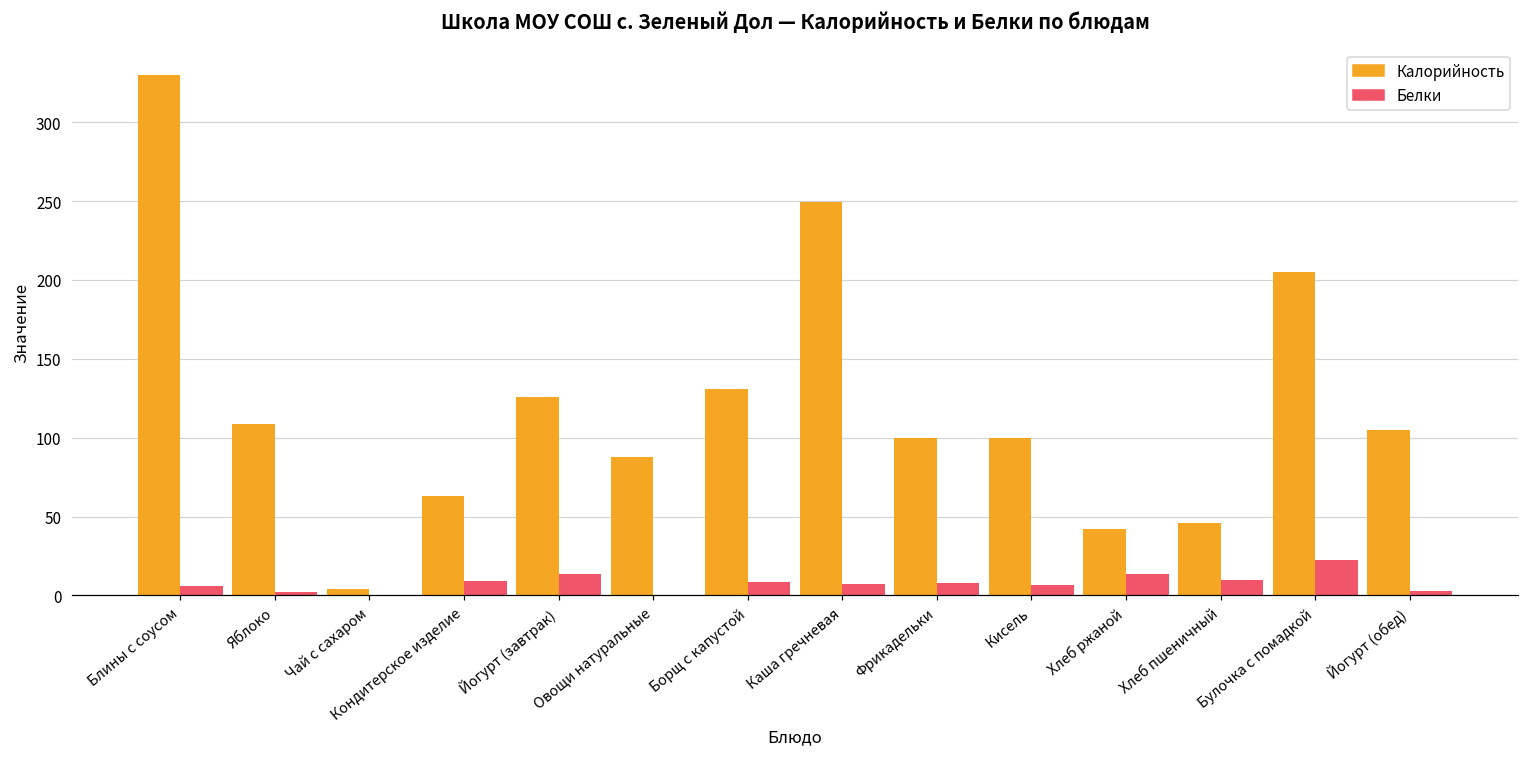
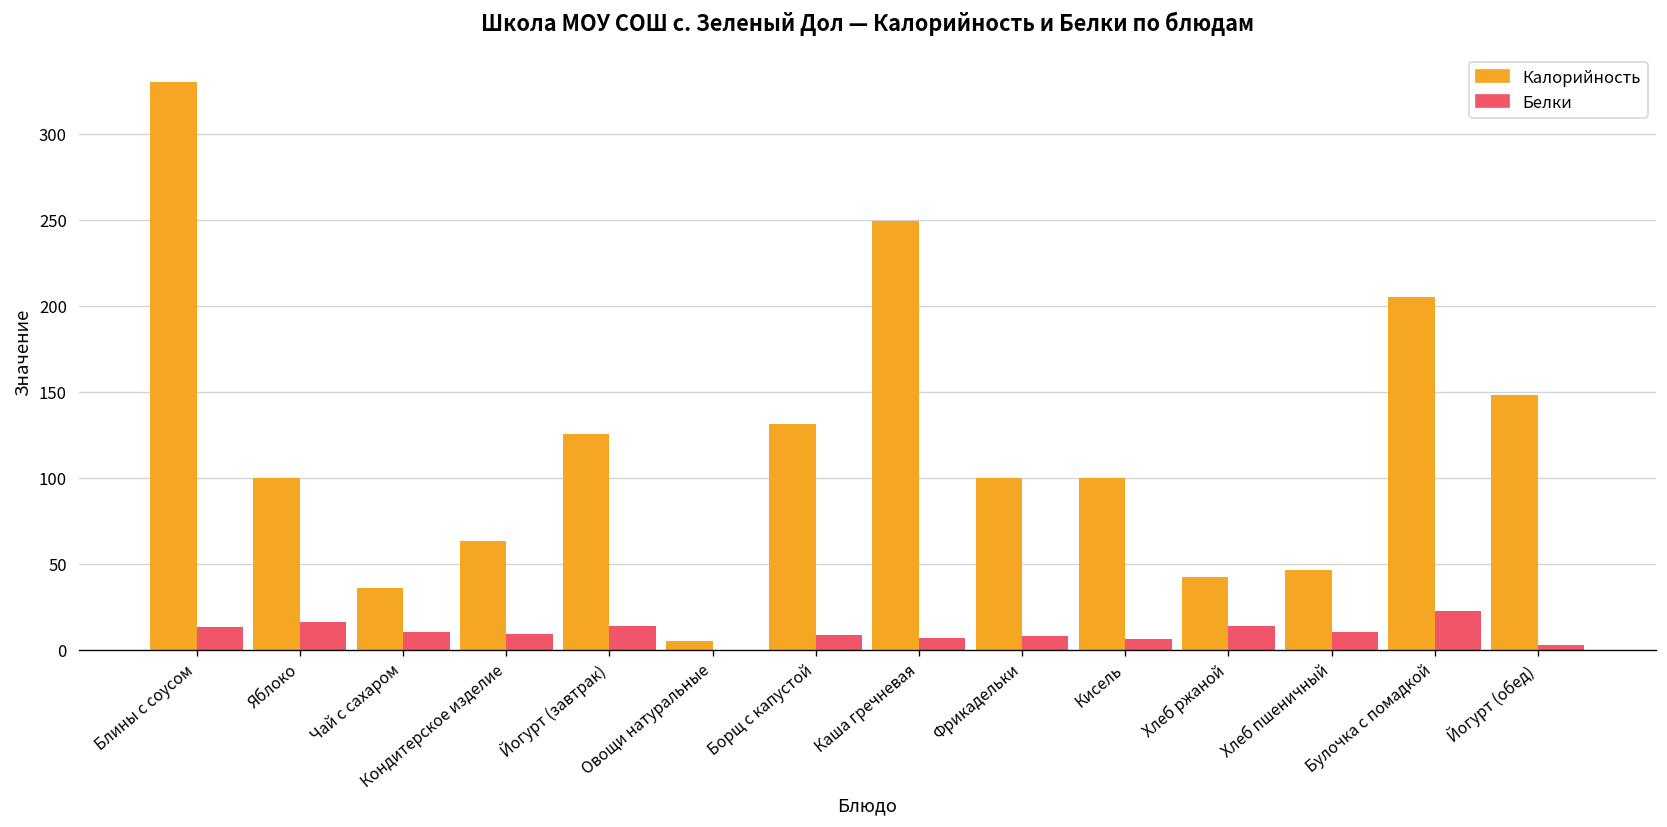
  {
    "Калорийность": {
      "Блины с соусом": 330,
-     "Яблоко": 109,
-     "Чай с сахаром": 4,
+     "Яблоко": 100,
+     "Чай с сахаром": 36,
      "Кондитерское изделие": 63,
      "Йогурт (завтрак)": 126,
-     "Овощи натуральные": 88,
+     "Овощи натуральные": 5,
      "Борщ с капустой": 131,
      "Каша гречневая": 249,
      "Фрикадельки": 100,
      "Кисель": 100,
      "Хлеб ржаной": 42,
      "Хлеб пшеничный": 46,
      "Булочка с помадкой": 205,
-     "Йогурт (обед)": 105
+     "Йогурт (обед)": 148
    },
    "Белки": {
-     "Блины с соусом": 6,
-     "Яблоко": 2,
-     "Чай с сахаром": 0,
+     "Блины с соусом": 13,
+     "Яблоко": 16,
+     "Чай с сахаром": 10,
      "Кондитерское изделие": 9,
      "Йогурт (завтрак)": 14,
      "Овощи натуральные": 0,
      "Борщ с капустой": 9,
      "Каша гречневая": 7,
      "Фрикадельки": 8,
      "Кисель": 6,
      "Хлеб ржаной": 14,
      "Хлеб пшеничный": 10,
      "Булочка с помадкой": 22,
      "Йогурт (обед)": 3
    }
  }
